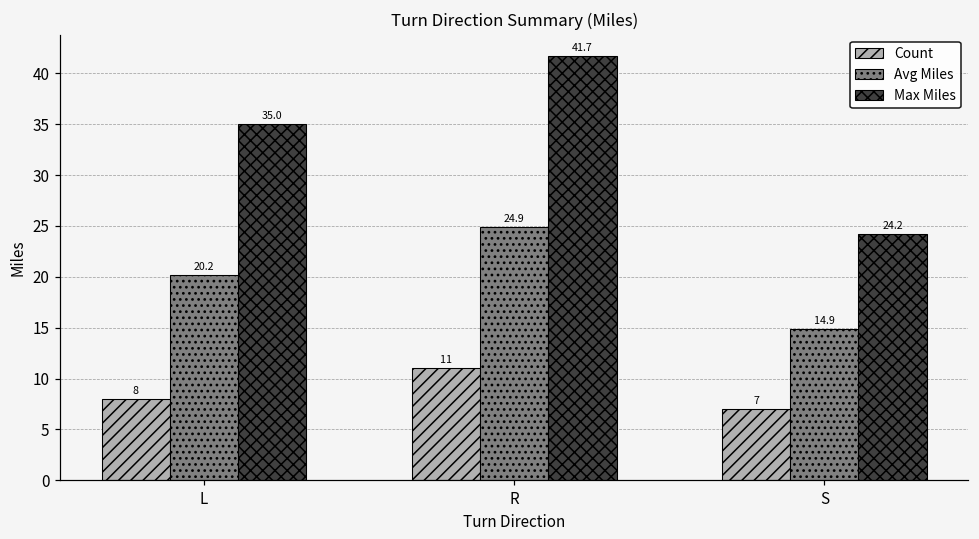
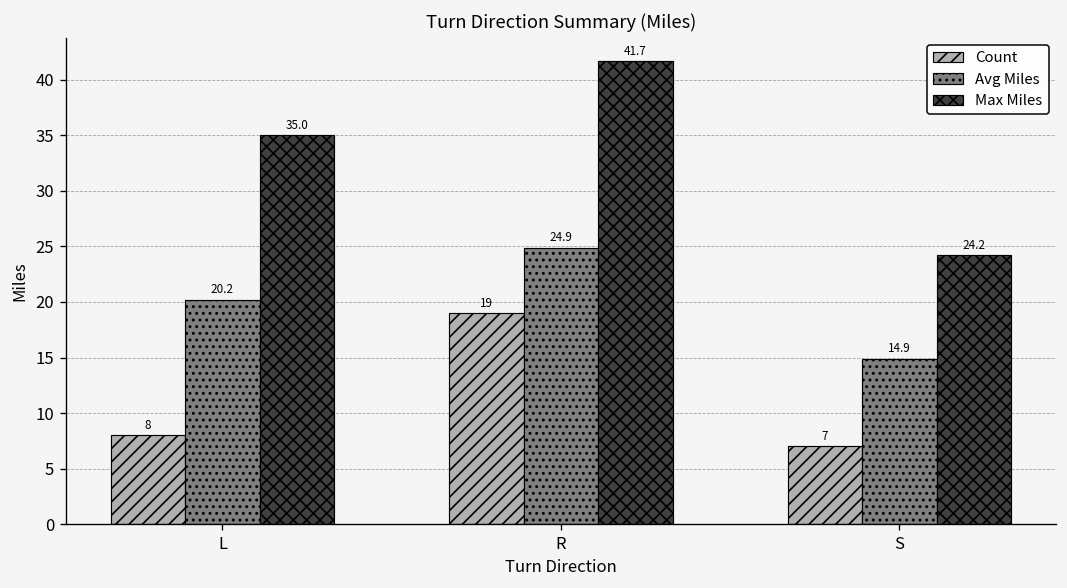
  {
    "Count": {
      "L": 8,
-     "R": 11,
+     "R": 19,
      "S": 7
    },
    "Avg Miles": {
      "L": 20.2,
      "R": 24.9,
      "S": 14.9
    },
    "Max Miles": {
      "L": 35.0,
      "R": 41.7,
      "S": 24.2
    }
  }
